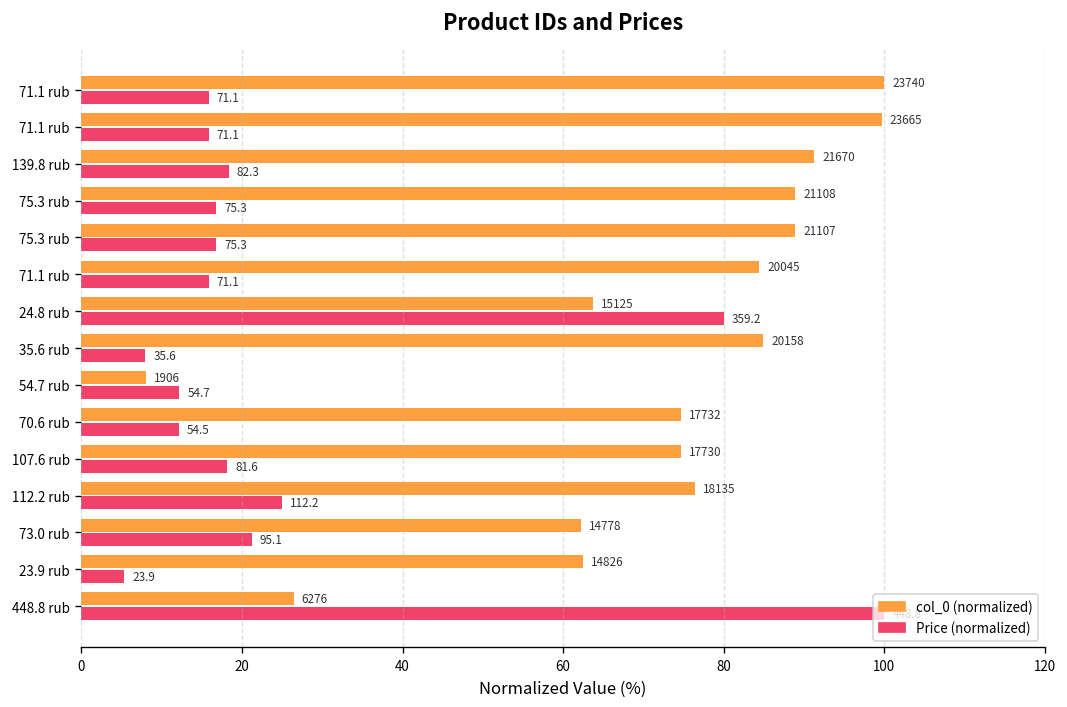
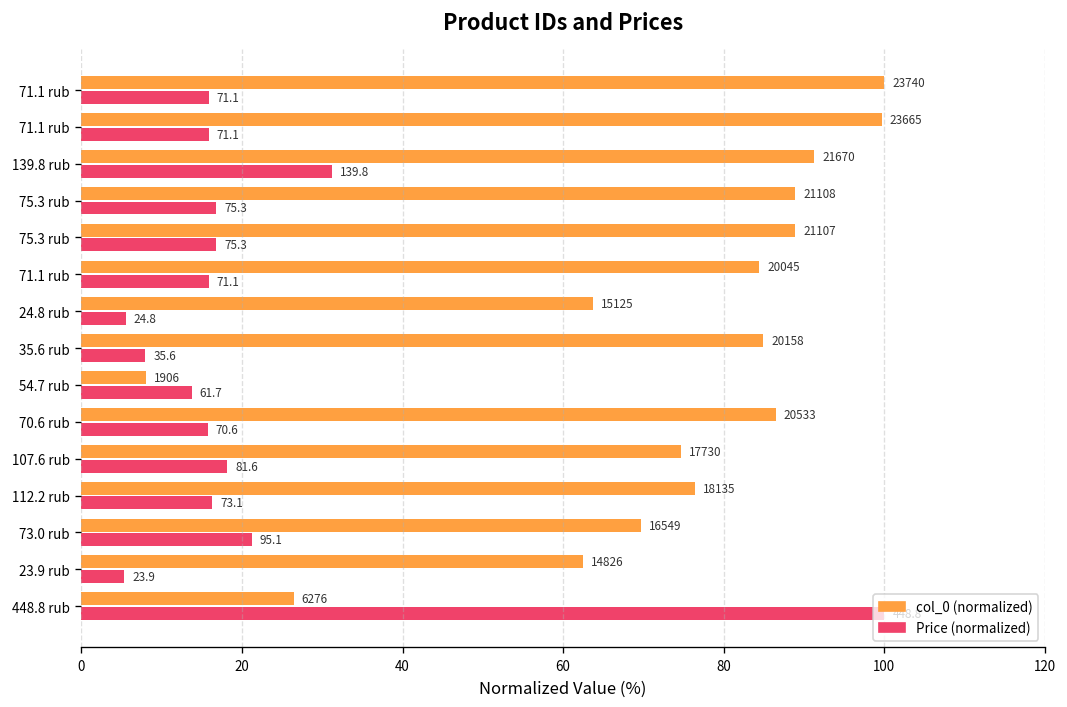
  {
    "col_0 (normalized)": {
-     "70.6 rub": 17732,
-     "73.0 rub": 14778
+     "70.6 rub": 20533,
+     "73.0 rub": 16549
    },
    "Price (normalized)": {
-     "139.8 rub": 82.3,
-     "24.8 rub": 359.2,
-     "54.7 rub": 54.7,
-     "70.6 rub": 54.5,
-     "112.2 rub": 112.2
+     "139.8 rub": 139.8,
+     "24.8 rub": 24.8,
+     "54.7 rub": 61.7,
+     "70.6 rub": 70.6,
+     "112.2 rub": 73.1
    }
  }
